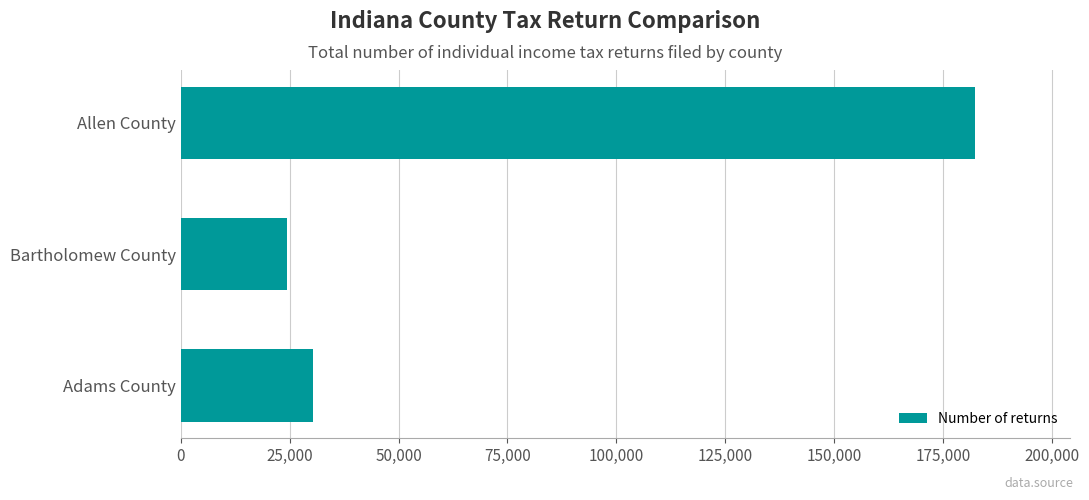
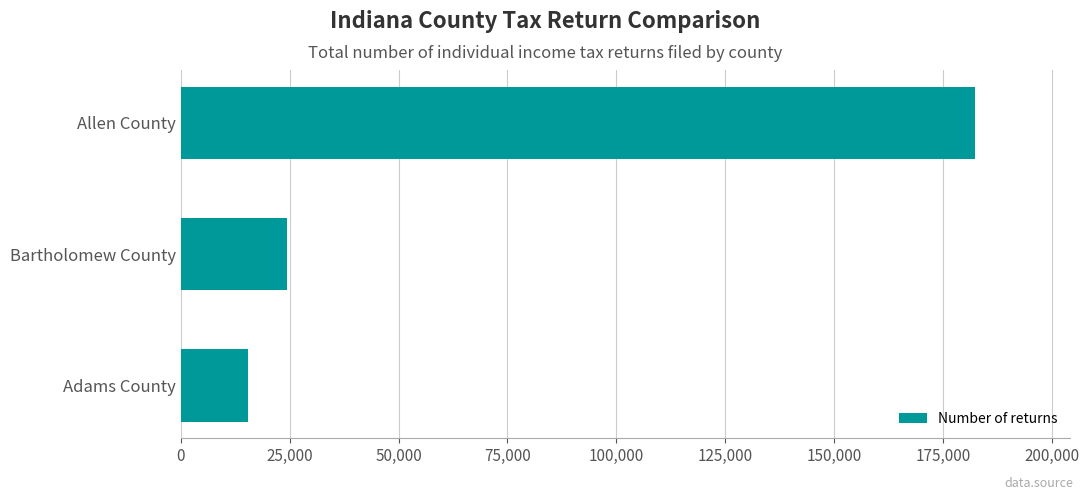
  {
    "Allen County": "182,000",
    "Bartholomew County": "24,000",
-   "Adams County": "30,000"
+   "Adams County": "15,000"
  }
